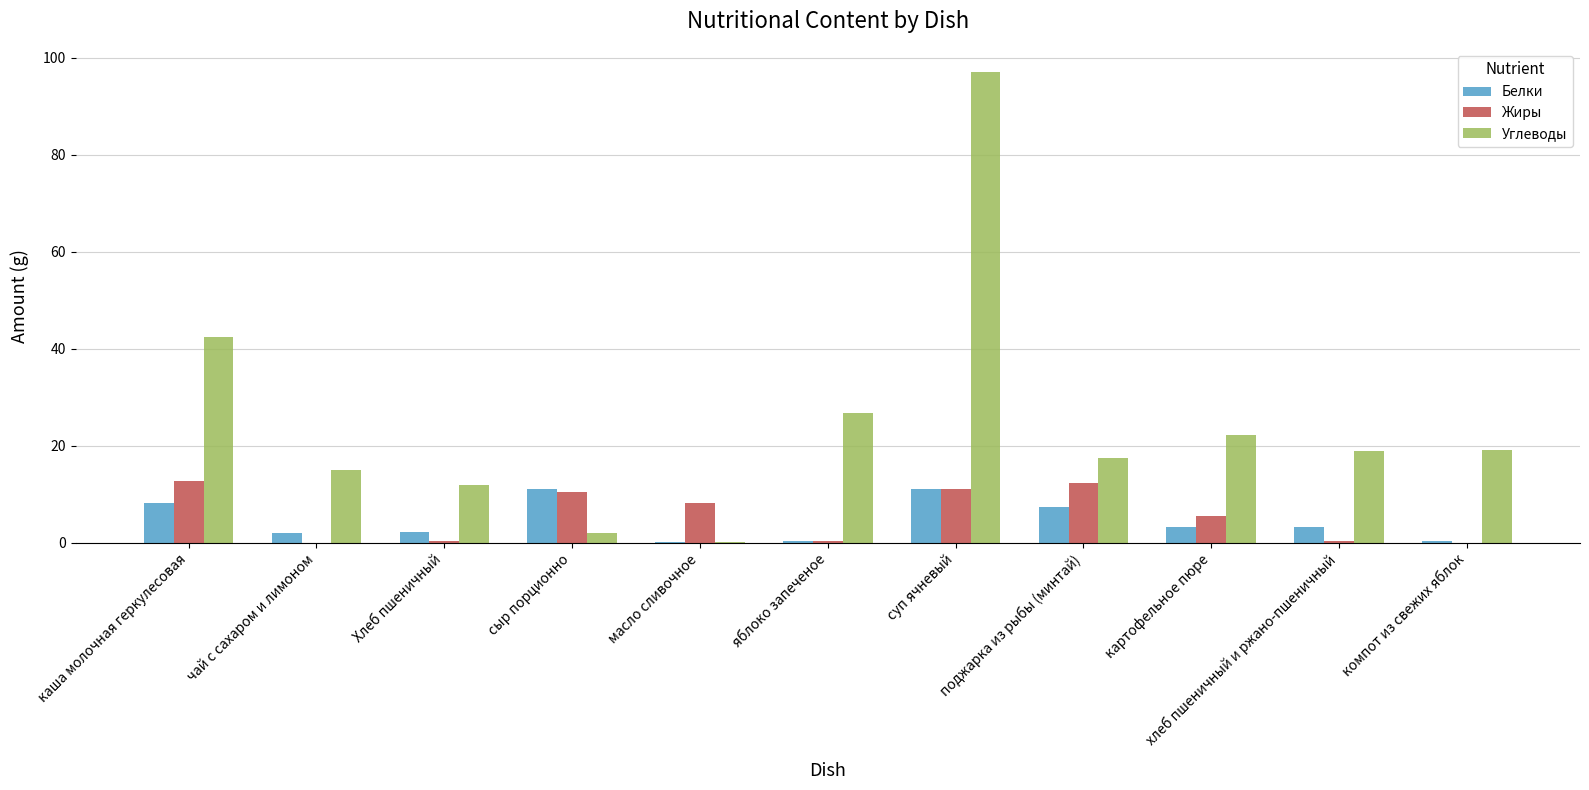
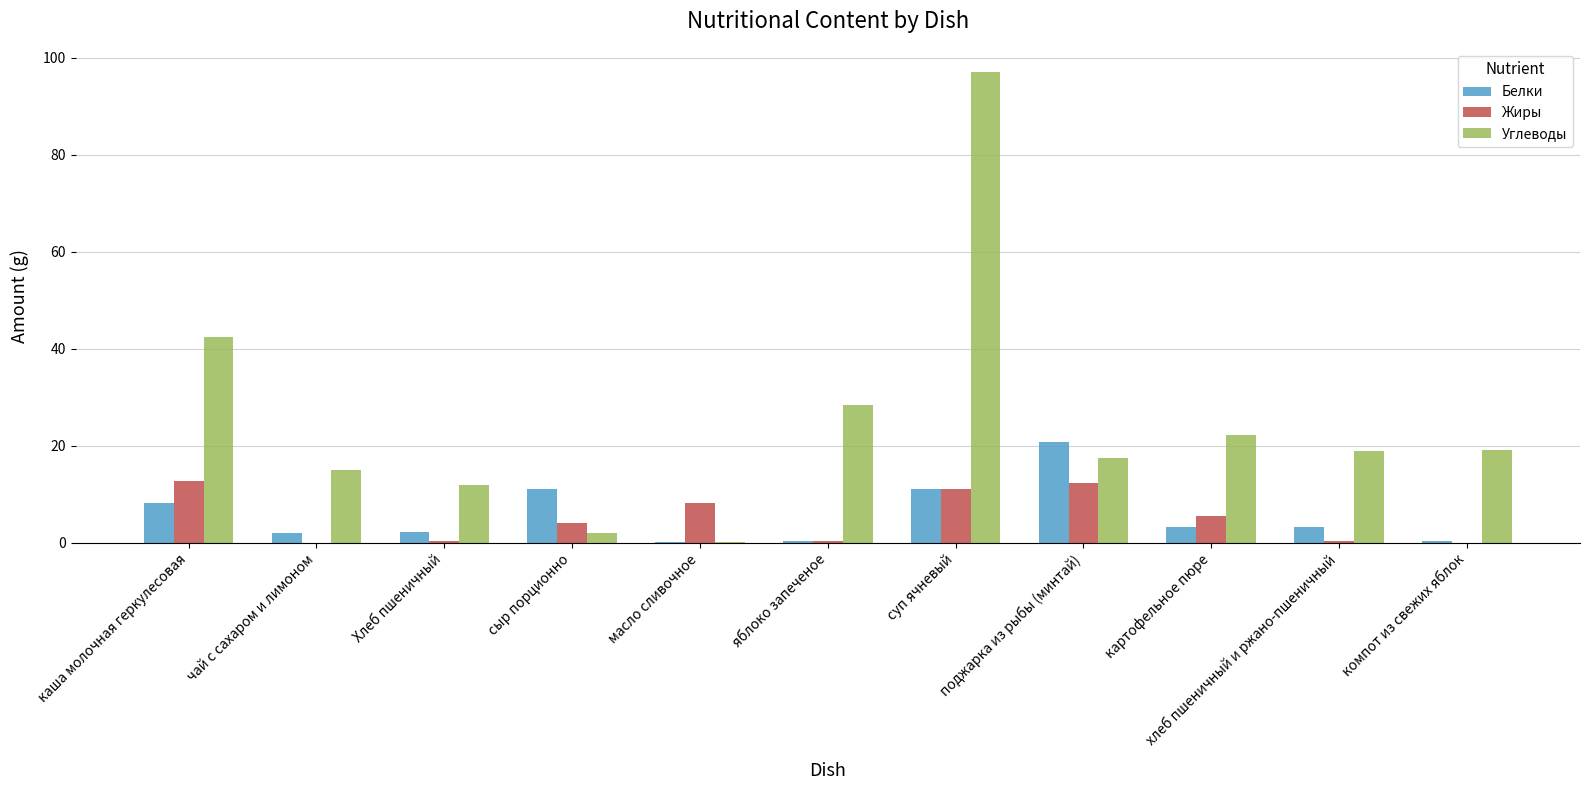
  {
    "Белки": {
      "каша молочная геркулесовая": 8,
      "чай с сахаром и лимоном": 2,
      "Хлеб пшеничный": 2,
      "сыр порционно": 11,
      "суп ячневый": 11,
-     "поджарка из рыбы (минтай)": 7,
+     "поджарка из рыбы (минтай)": 21,
      "картофельное пюре": 3,
      "хлеб пшеничный и ржано-пшеничный": 3
    },
    "Жиры": {
      "каша молочная геркулесовая": 13,
      "чай с сахаром и лимоном": 0,
-     "сыр порционно": 10,
+     "сыр порционно": 4,
      "масло сливочное": 8,
      "суп ячневый": 11,
      "поджарка из рыбы (минтай)": 12,
      "картофельное пюре": 6,
      "компот из свежих яблок": 0
    },
    "Углеводы": {
      "каша молочная геркулесовая": 42,
      "чай с сахаром и лимоном": 15,
      "Хлеб пшеничный": 12,
      "сыр порционно": 2,
-     "яблоко запеченое": 27,
+     "яблоко запеченое": 29,
      "суп ячневый": 97,
      "поджарка из рыбы (минтай)": 17,
      "картофельное пюре": 22,
      "хлеб пшеничный и ржано-пшеничный": 19,
      "компот из свежих яблок": 19
    }
  }
